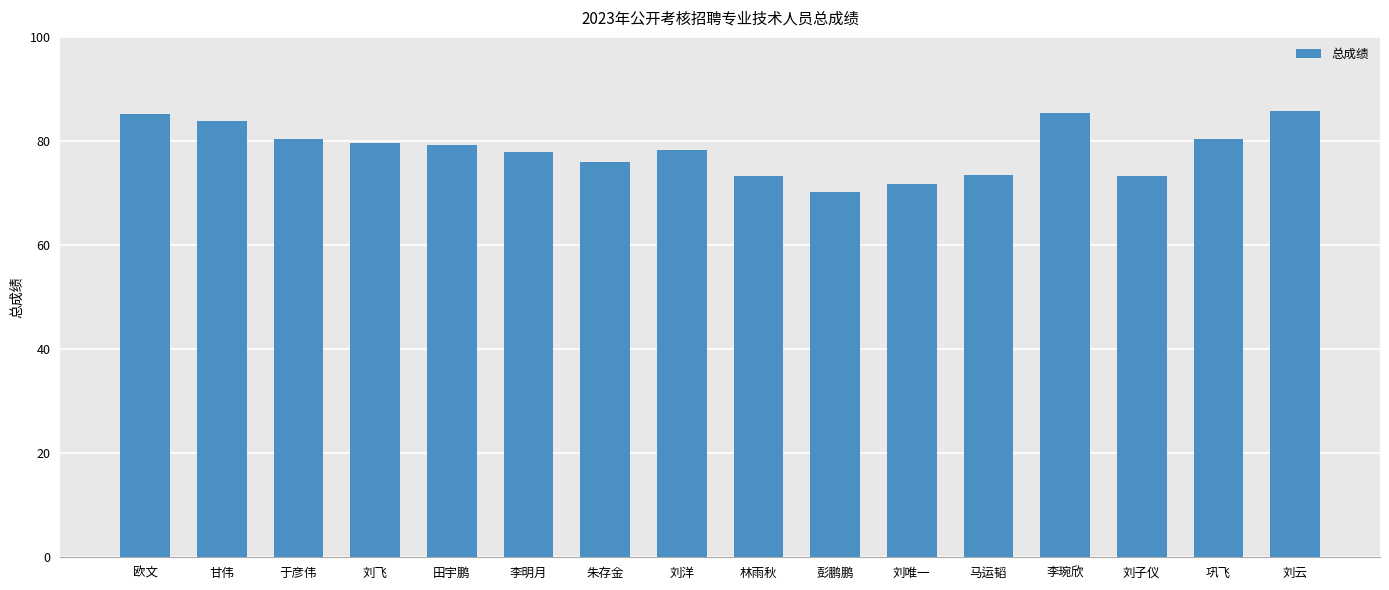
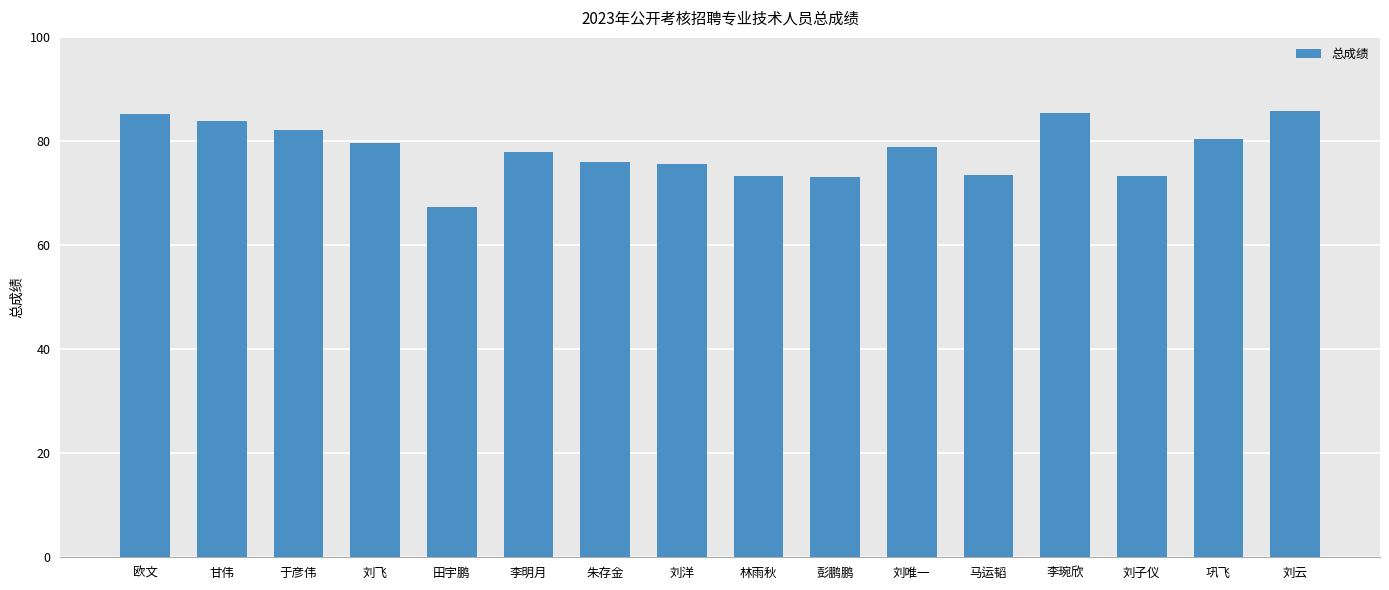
  {
    "欧文": 85,
    "甘伟": 84,
-   "于彦伟": 80,
+   "于彦伟": 82,
    "刘飞": 80,
-   "田宇鹏": 79,
+   "田宇鹏": 67,
    "李明月": 78,
    "朱存金": 76,
-   "刘洋": 78,
+   "刘洋": 76,
    "林雨秋": 73,
-   "彭鹏鹏": 70,
-   "刘唯一": 72,
+   "彭鹏鹏": 73,
+   "刘唯一": 79,
    "马运韬": 74,
    "李琬欣": 85,
    "刘子仪": 73,
    "巩飞": 80,
    "刘云": 86
  }
